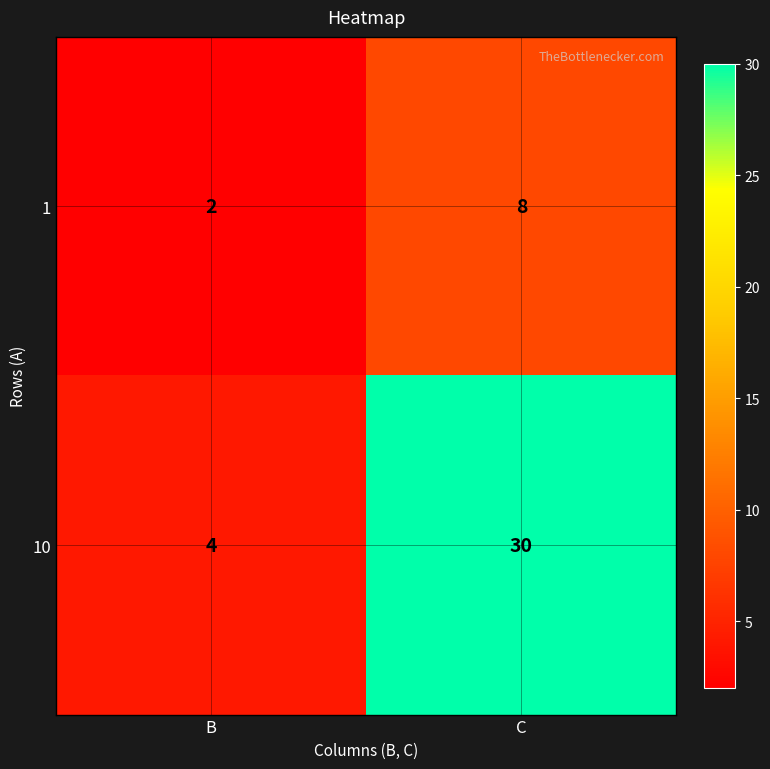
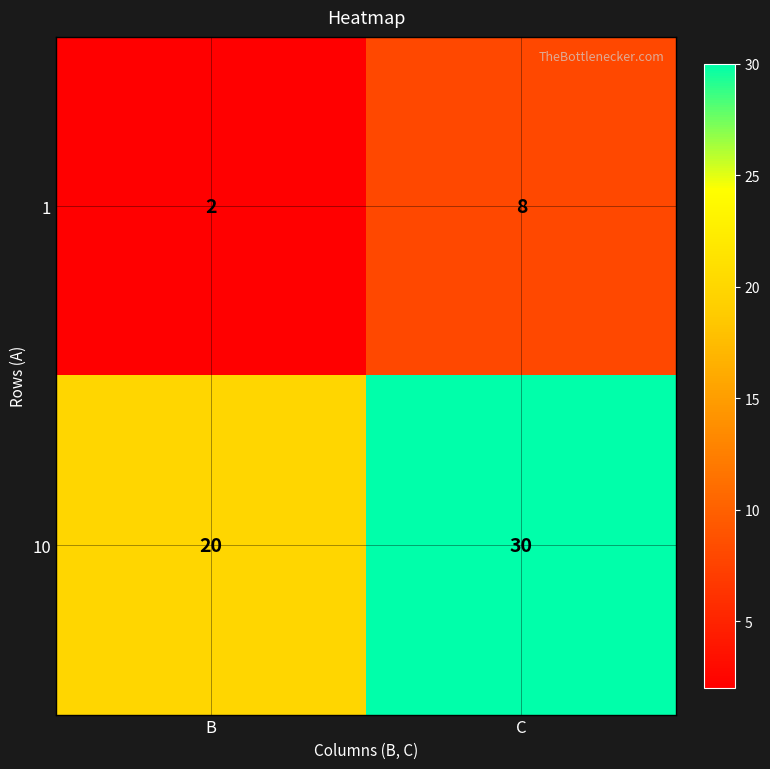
  {
    "1": {
      "B": 2
    },
    "10": {
-     "B": 4,
+     "B": 20,
      "C": 30
    }
  }
